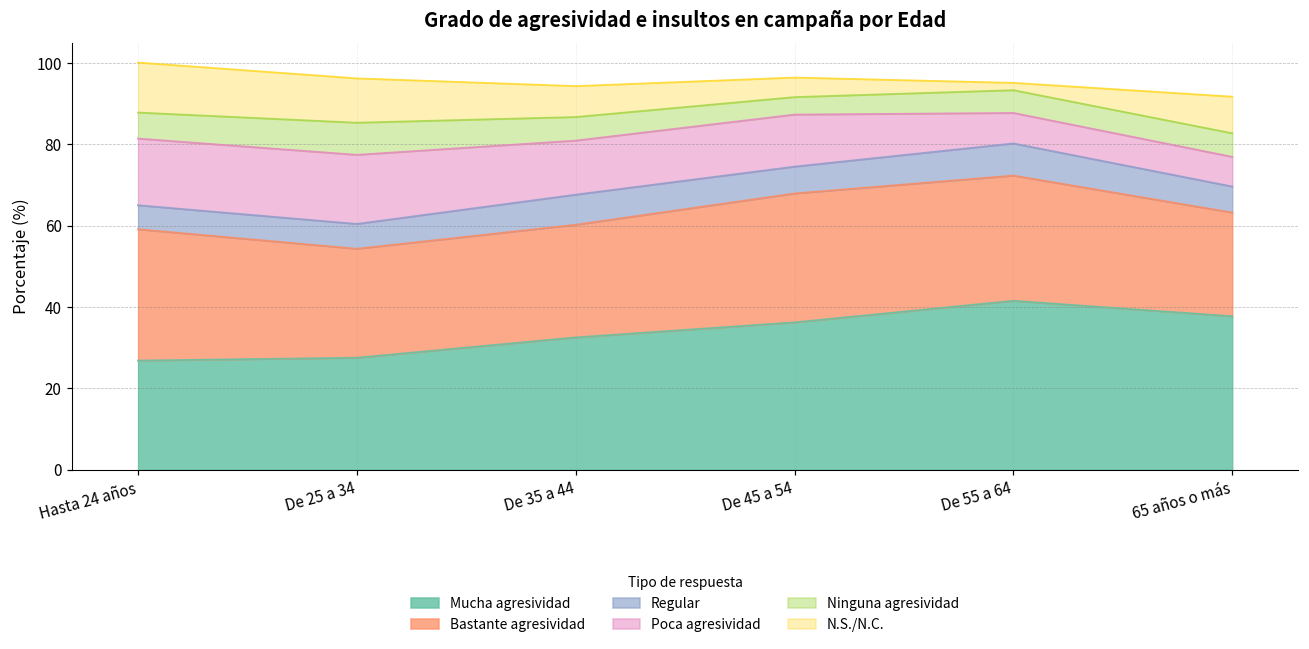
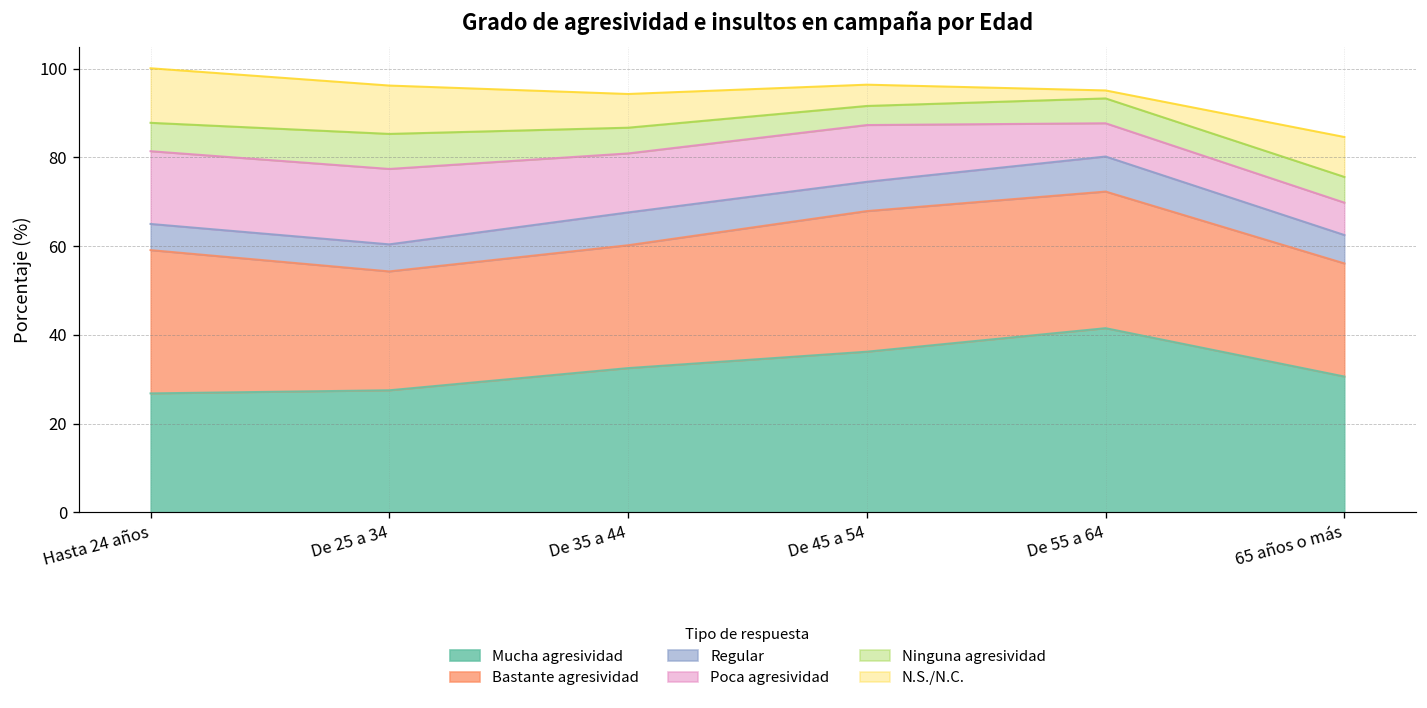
  {
    "Mucha agresividad": {
      "Hasta 24 años": 27,
      "De 25 a 34": 28,
      "De 35 a 44": 33,
      "De 45 a 54": 36,
      "De 55 a 64": 42,
-     "65 años o más": 38
+     "65 años o más": 31
    },
    "Bastante agresividad": {
      "Hasta 24 años": 32,
      "De 25 a 34": 27,
      "De 35 a 44": 28,
      "De 45 a 54": 32,
      "De 55 a 64": 31,
      "65 años o más": 26
    },
    "Regular": {
      "Hasta 24 años": 6,
      "De 25 a 34": 6,
      "De 35 a 44": 7,
      "De 45 a 54": 7,
      "De 55 a 64": 8,
      "65 años o más": 6
    },
    "Poca agresividad": {
      "Hasta 24 años": 16,
      "De 25 a 34": 17,
      "De 35 a 44": 13,
      "De 45 a 54": 13,
      "De 55 a 64": 8,
      "65 años o más": 7
    },
    "Ninguna agresividad": {
      "Hasta 24 años": 6,
      "De 25 a 34": 8,
      "De 35 a 44": 6,
      "De 45 a 54": 4,
      "De 55 a 64": 6,
      "65 años o más": 6
    },
    "N.S./N.C.": {
      "Hasta 24 años": 12,
      "De 25 a 34": 11,
      "De 35 a 44": 8,
      "De 45 a 54": 5,
      "De 55 a 64": 2,
      "65 años o más": 9
    }
  }
